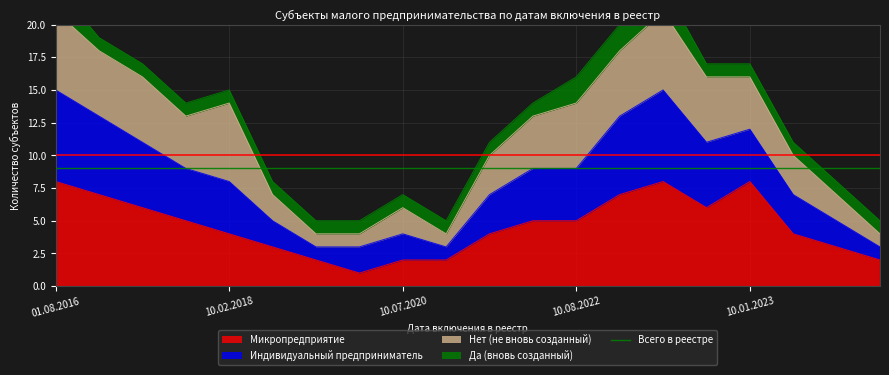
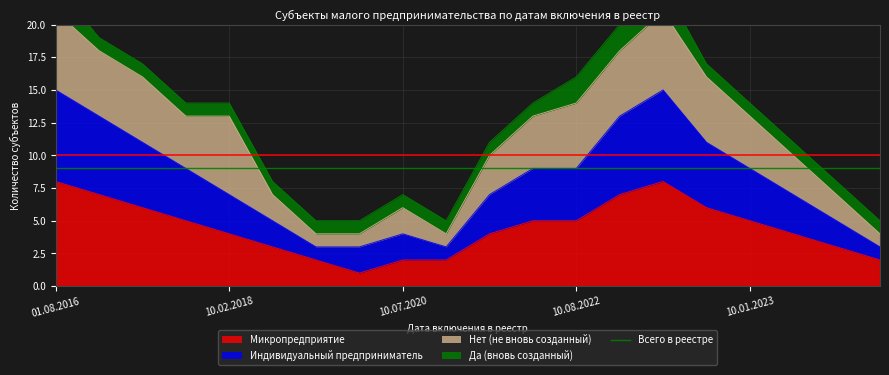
  {
    "Микропредприятие": {
      "01.08.2016": 8,
      "10.02.2018": 4,
      "10.07.2020": 2,
      "10.08.2022": 5,
-     "10.01.2023": 8
+     "10.01.2023": 5
    },
    "Индивидуальный предприниматель": {
      "01.08.2016": 7,
-     "10.02.2018": 4,
+     "10.02.2018": 3,
      "10.07.2020": 2
    },
    "Нет (не вновь созданный)": {
      "10.02.2018": 6,
      "10.07.2020": 2,
      "10.08.2022": 5,
      "10.01.2023": 4
    }
  }
